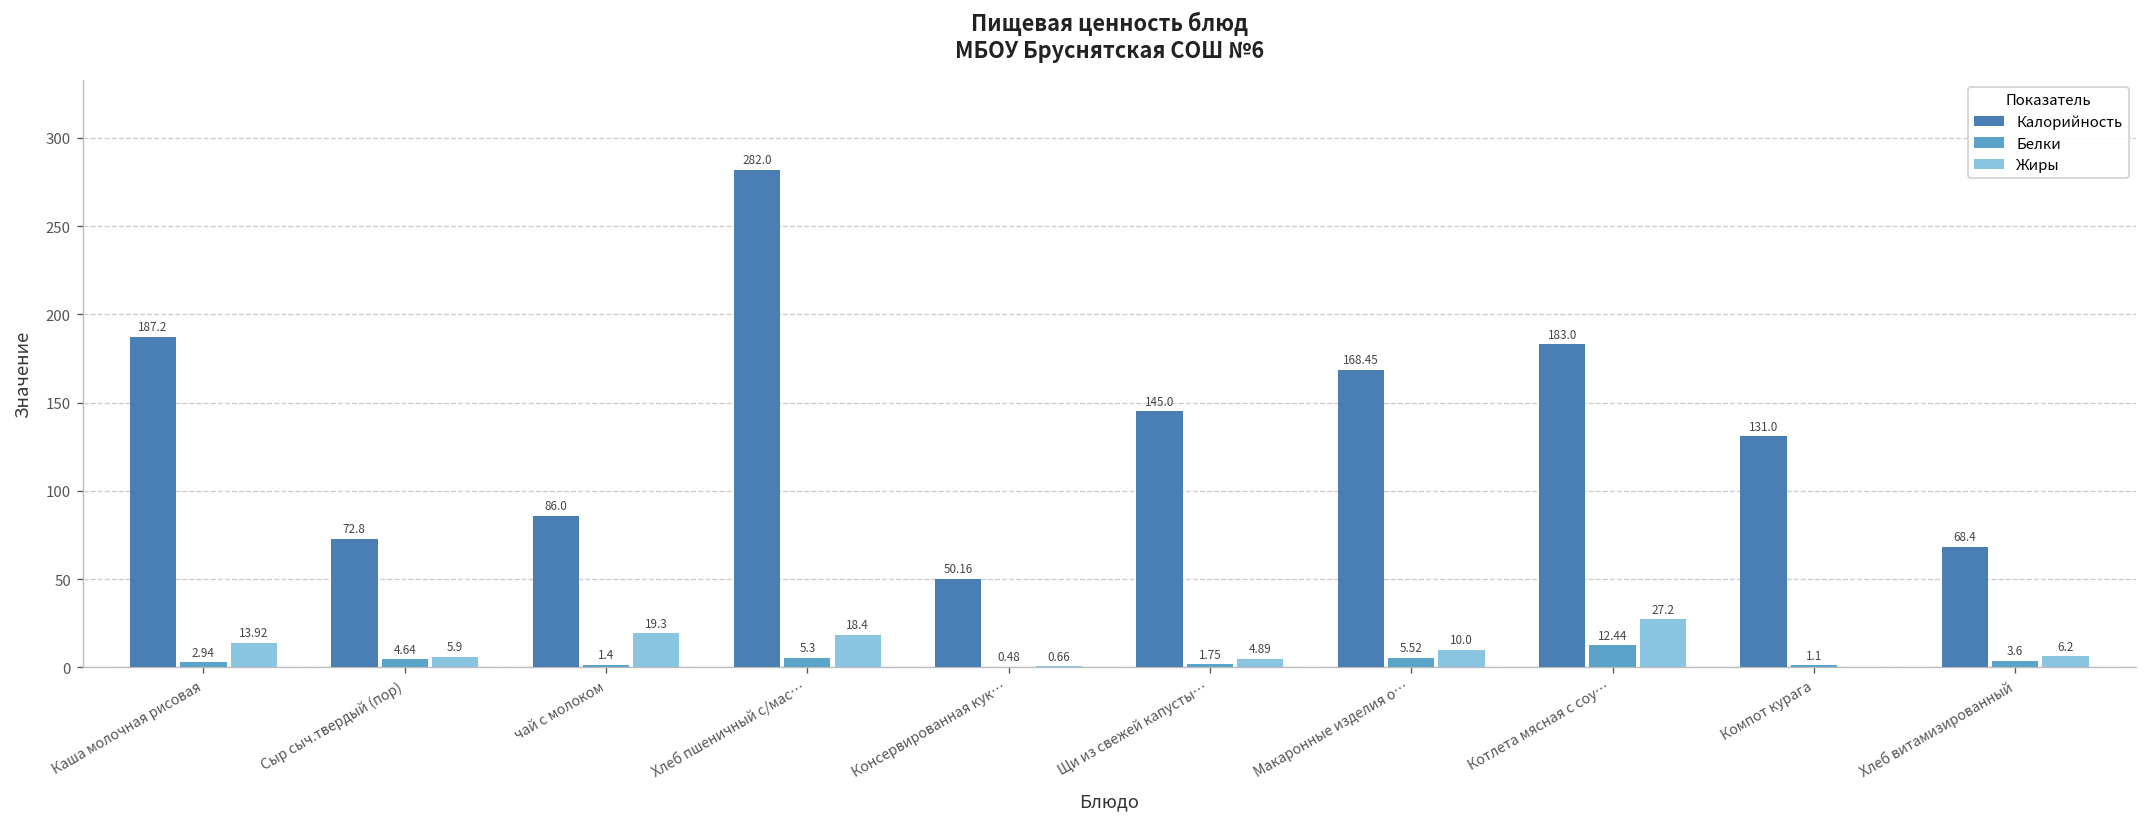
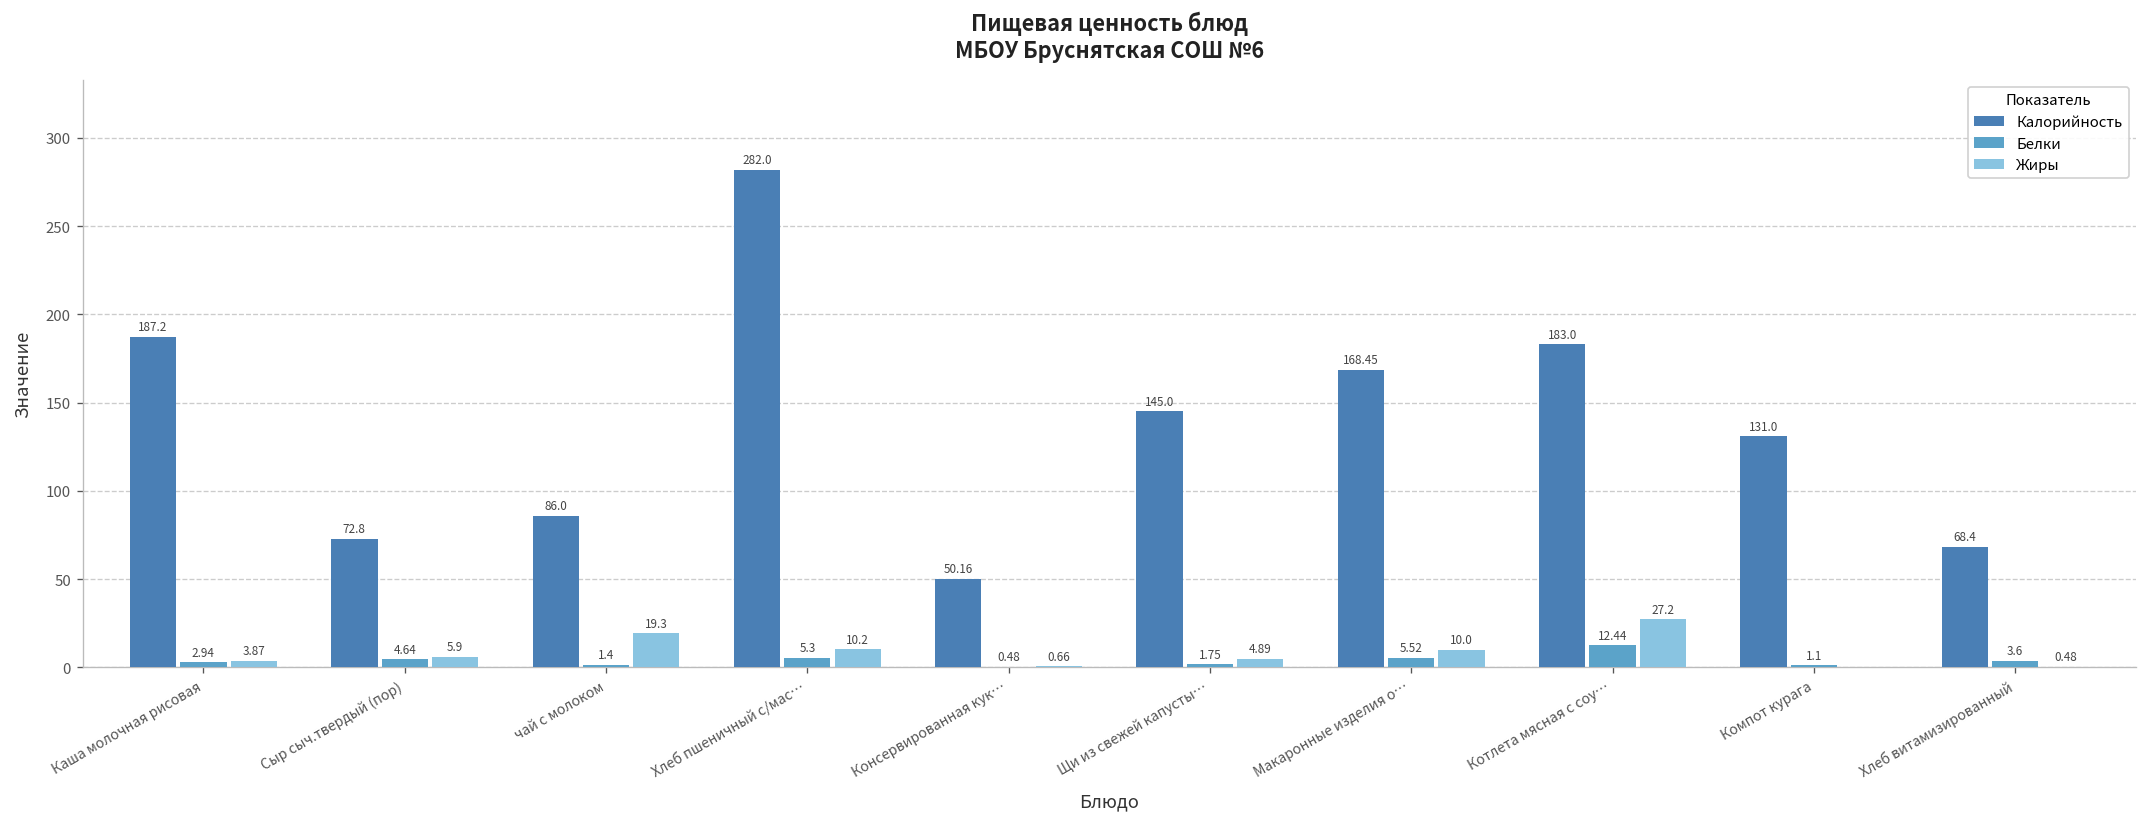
  {
    "Жиры": {
-     "Каша молочная рисовая": 13.92,
+     "Каша молочная рисовая": 3.87,
      "Сыр сыч.твердый (пор)": 5.9,
      "чай с молоком": 19.3,
-     "Хлеб пшеничный с/мас…": 18.4,
+     "Хлеб пшеничный с/мас…": 10.2,
      "Консервированная кук…": 0.66,
      "Щи из свежей капусты…": 4.89,
      "Макаронные изделия о…": 10.0,
      "Котлета мясная с соу…": 27.2,
-     "Хлеб витамизированный": 6.2
+     "Хлеб витамизированный": 0.48
    }
  }
